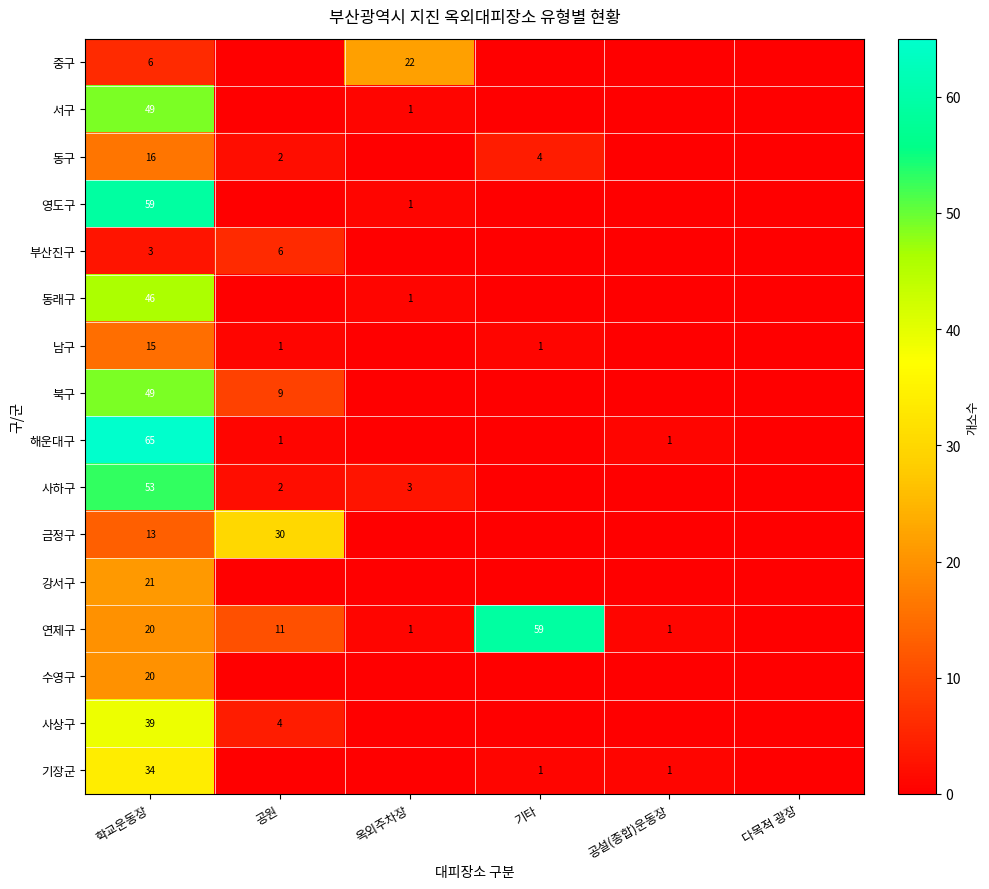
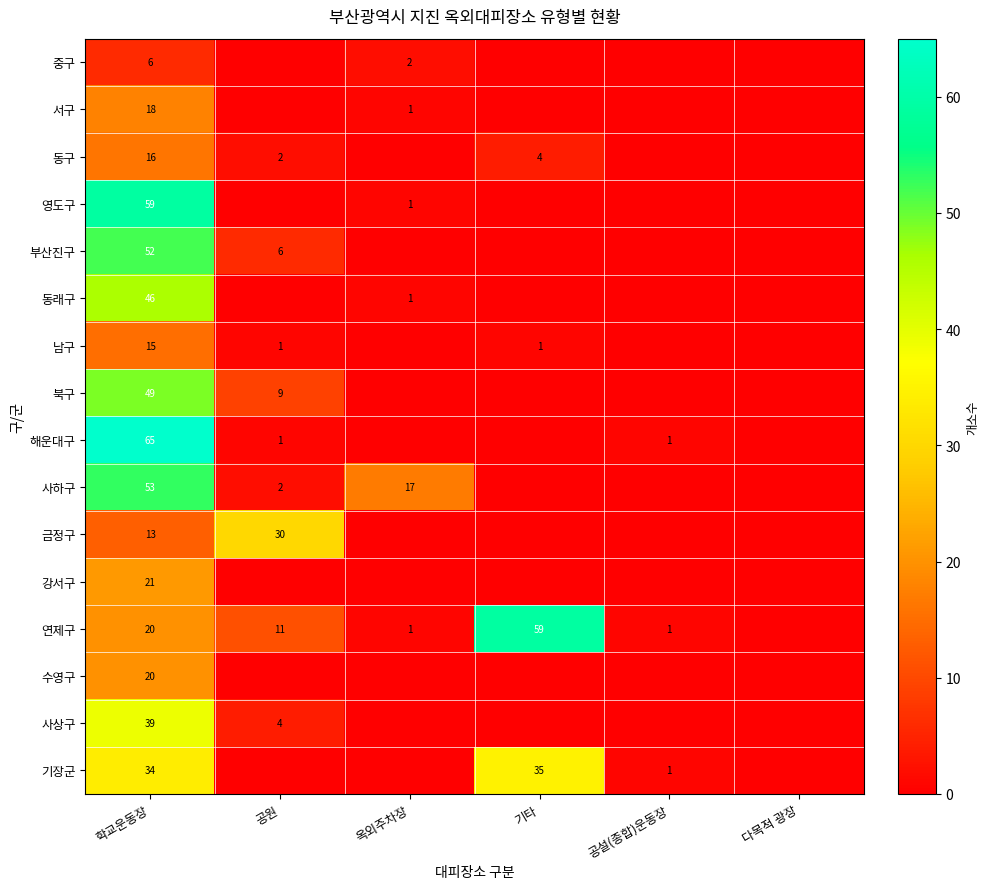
  {
    "중구": {
      "학교운동장": 6,
-     "옥외주차장": 22
+     "옥외주차장": 2
    },
    "서구": {
-     "학교운동장": 49,
+     "학교운동장": 18,
      "옥외주차장": 1
    },
    "동구": {
      "학교운동장": 16,
      "공원": 2,
      "기타": 4
    },
    "영도구": {
      "학교운동장": 59,
      "옥외주차장": 1
    },
    "부산진구": {
-     "학교운동장": 3,
+     "학교운동장": 52,
      "공원": 6
    },
    "동래구": {
      "학교운동장": 46,
      "옥외주차장": 1
    },
    "남구": {
      "학교운동장": 15,
      "공원": 1,
      "기타": 1
    },
    "북구": {
      "학교운동장": 49,
      "공원": 9
    },
    "해운대구": {
      "학교운동장": 65,
      "공원": 1,
      "공설(종합)운동장": 1
    },
    "사하구": {
      "학교운동장": 53,
      "공원": 2,
-     "옥외주차장": 3
+     "옥외주차장": 17
    },
    "금정구": {
      "학교운동장": 13,
      "공원": 30
    },
    "강서구": {
      "학교운동장": 21
    },
    "연제구": {
      "학교운동장": 20,
      "공원": 11,
      "옥외주차장": 1,
      "기타": 59,
      "공설(종합)운동장": 1
    },
    "수영구": {
      "학교운동장": 20
    },
    "사상구": {
      "학교운동장": 39,
      "공원": 4
    },
    "기장군": {
      "학교운동장": 34,
-     "기타": 1,
+     "기타": 35,
      "공설(종합)운동장": 1
    }
  }
